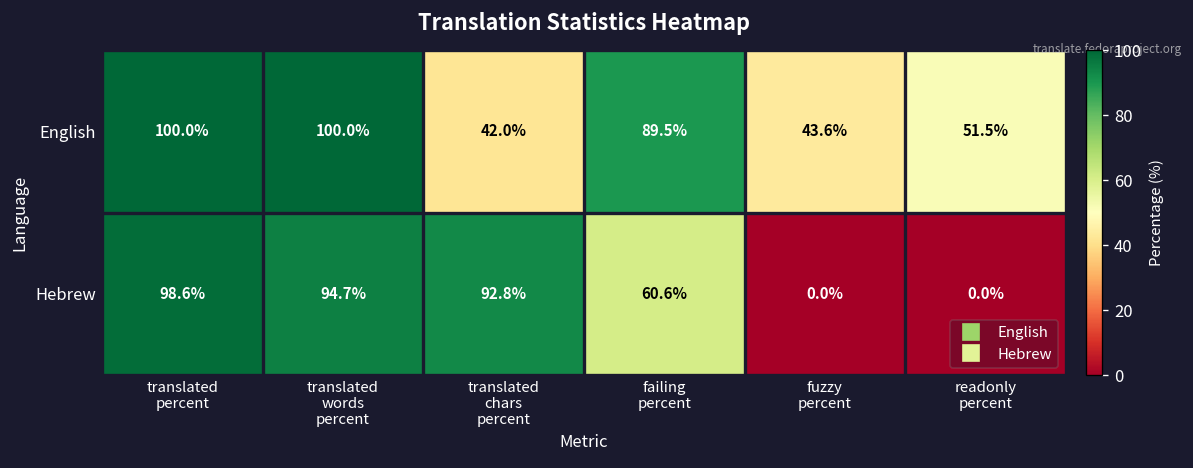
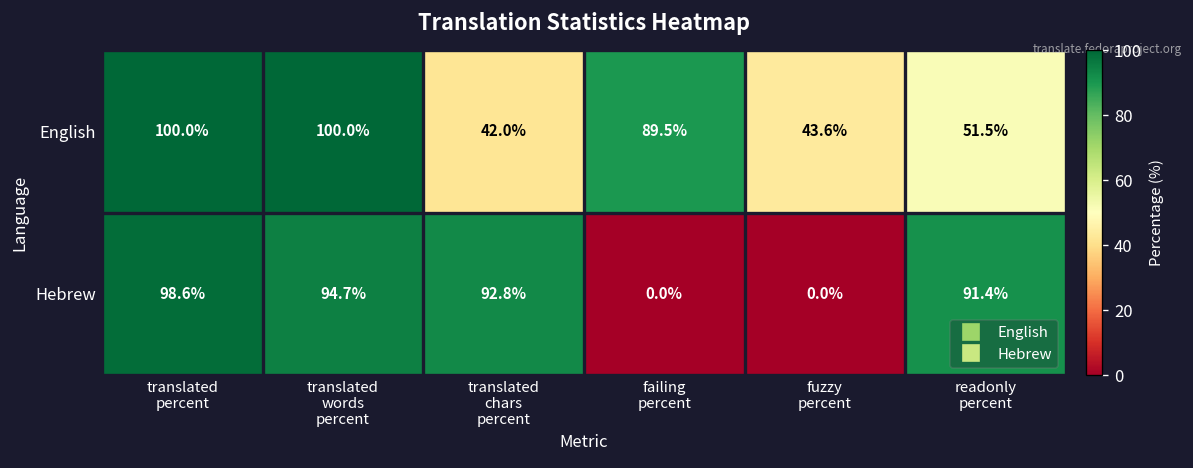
  {
    "English": {
      "translated percent": "100.0%",
      "translated words percent": "100.0%",
      "translated chars percent": "42.0%",
      "failing percent": "89.5%",
      "fuzzy percent": "43.6%",
      "readonly percent": "51.5%"
    },
    "Hebrew": {
      "translated percent": "98.6%",
      "translated words percent": "94.7%",
      "translated chars percent": "92.8%",
-     "failing percent": "60.6%",
+     "failing percent": "0.0%",
      "fuzzy percent": "0.0%",
-     "readonly percent": "0.0%"
+     "readonly percent": "91.4%"
    }
  }
